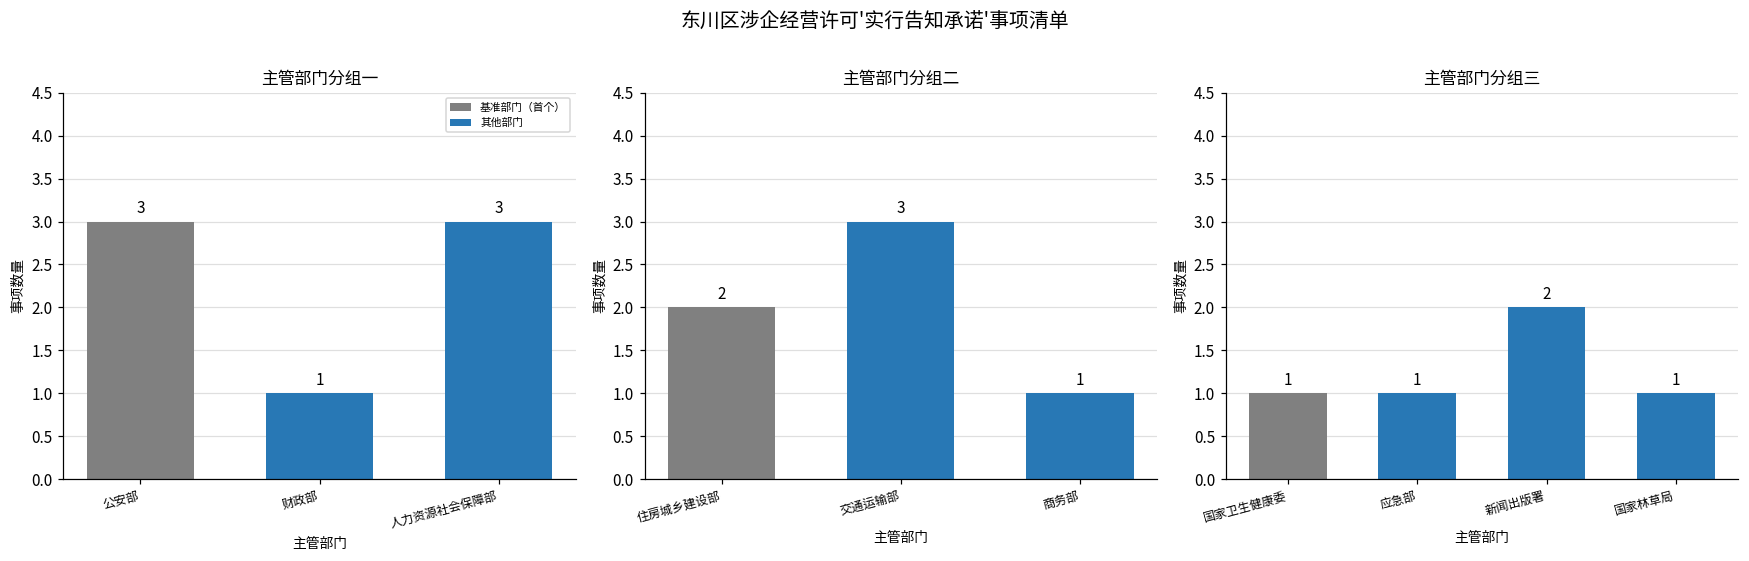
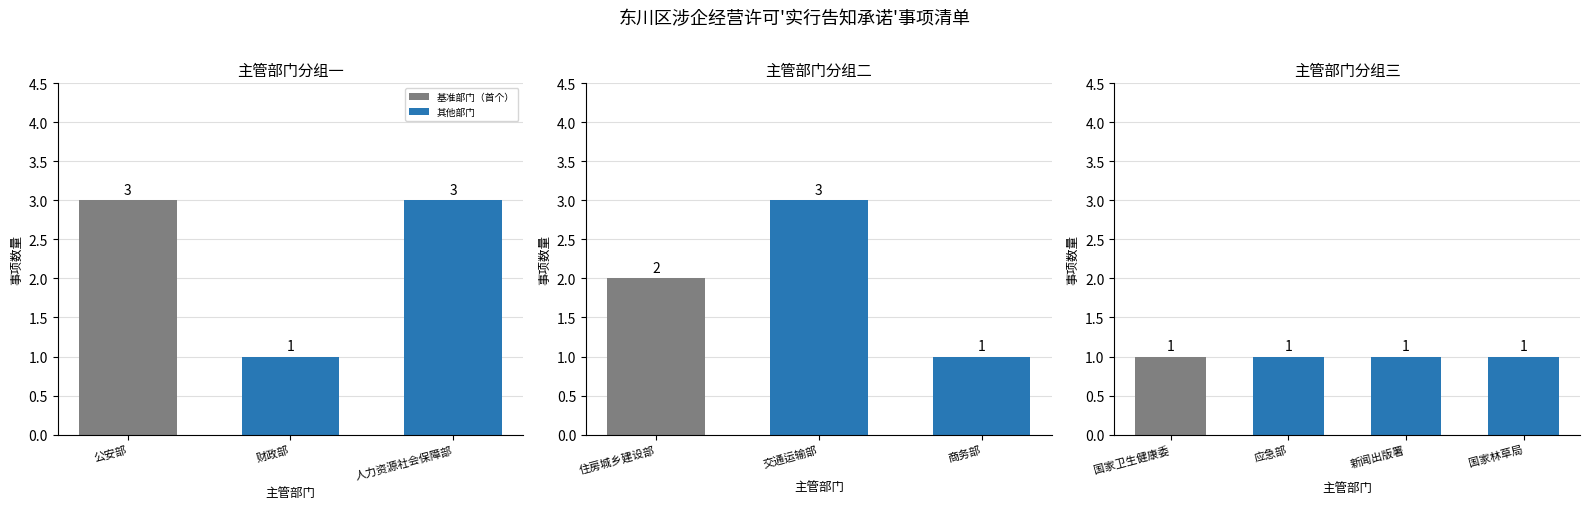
  {
    "主管部门分组一": {
      "公安部": 3,
      "财政部": 1,
      "人力资源社会保障部": 3
    },
    "主管部门分组二": {
      "住房城乡建设部": 2,
      "交通运输部": 3,
      "商务部": 1
    },
    "主管部门分组三": {
      "国家卫生健康委": 1,
      "应急部": 1,
-     "新闻出版署": 2,
+     "新闻出版署": 1,
      "国家林草局": 1
    }
  }
